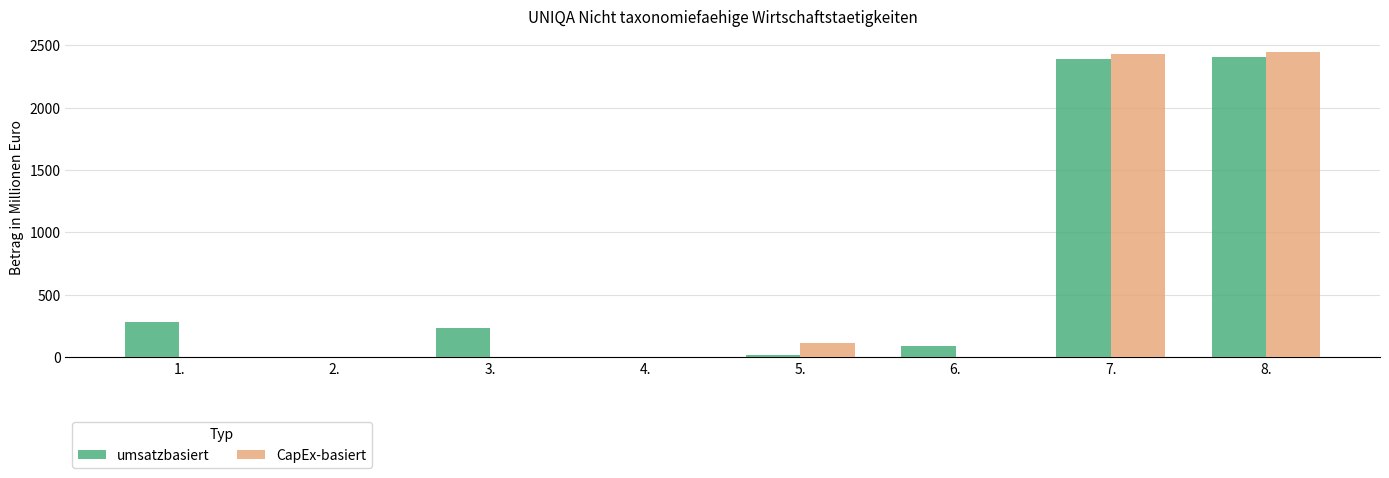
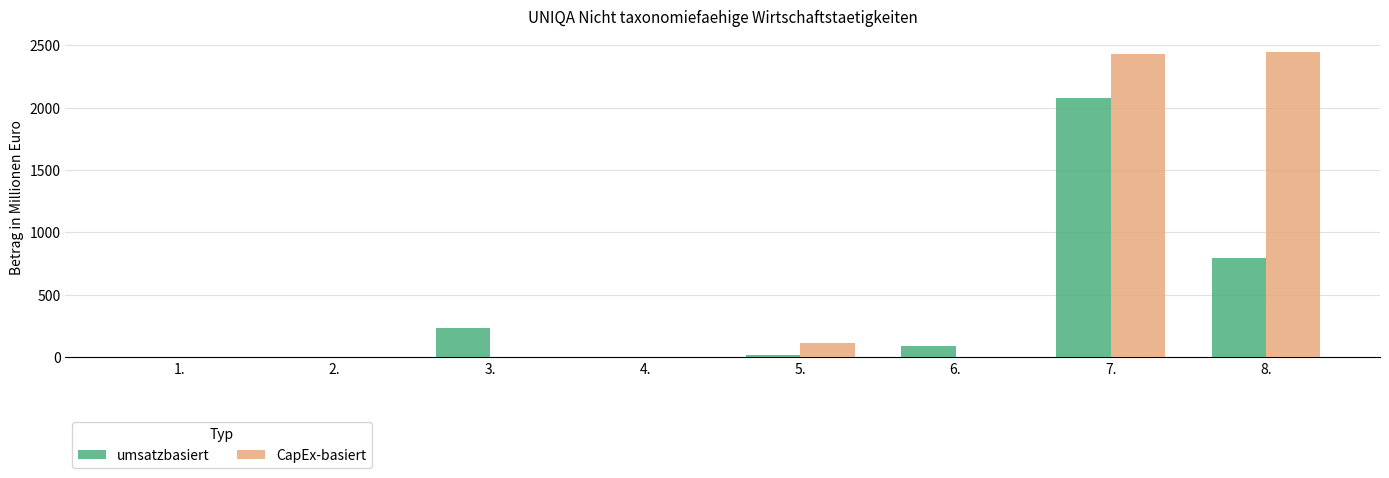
  {
    "umsatzbasiert": {
-     "1.": 280,
+     "1.": 0,
      "2.": 0,
      "3.": 230,
      "6.": 90,
-     "7.": 2390,
-     "8.": 2410
+     "7.": 2080,
+     "8.": 800
    },
    "CapEx-basiert": {
      "1.": 0,
      "4.": 0,
      "5.": 120,
      "6.": 0,
      "7.": 2430,
      "8.": 2450
    }
  }
